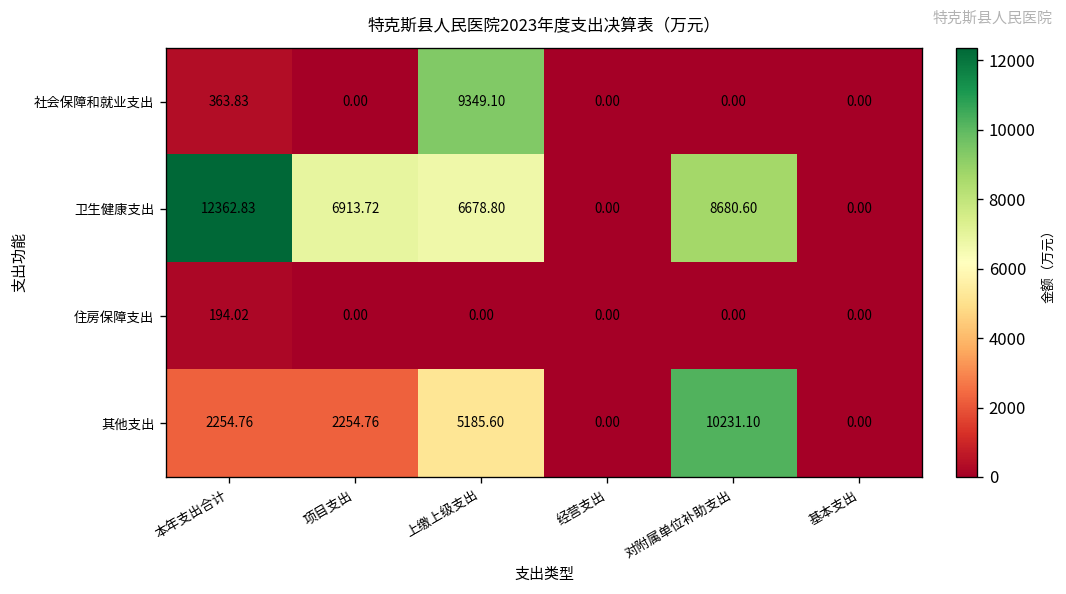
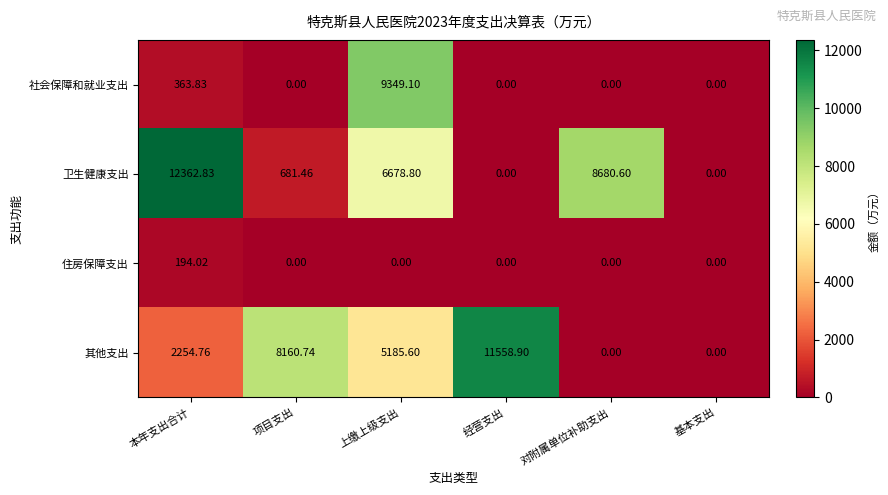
  {
    "社会保障和就业支出": {
      "本年支出合计": 363.83,
      "项目支出": 0.00,
      "上缴上级支出": 9349.10,
      "经营支出": 0.00,
      "对附属单位补助支出": 0.00,
      "基本支出": 0.00
    },
    "卫生健康支出": {
      "本年支出合计": 12362.83,
-     "项目支出": 6913.72,
+     "项目支出": 681.46,
      "上缴上级支出": 6678.80,
      "经营支出": 0.00,
      "对附属单位补助支出": 8680.60,
      "基本支出": 0.00
    },
    "住房保障支出": {
      "本年支出合计": 194.02,
      "项目支出": 0.00,
      "上缴上级支出": 0.00,
      "经营支出": 0.00,
      "对附属单位补助支出": 0.00,
      "基本支出": 0.00
    },
    "其他支出": {
      "本年支出合计": 2254.76,
-     "项目支出": 2254.76,
+     "项目支出": 8160.74,
      "上缴上级支出": 5185.60,
-     "经营支出": 0.00,
-     "对附属单位补助支出": 10231.10,
+     "经营支出": 11558.90,
+     "对附属单位补助支出": 0.00,
      "基本支出": 0.00
    }
  }
